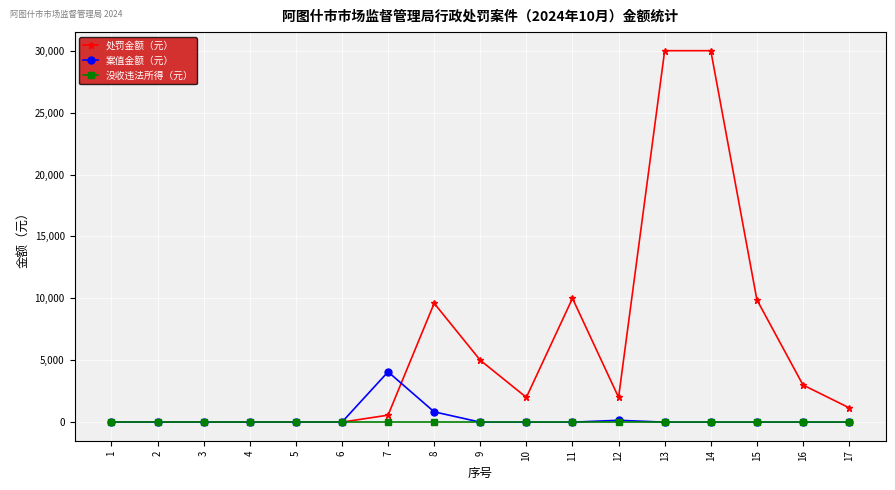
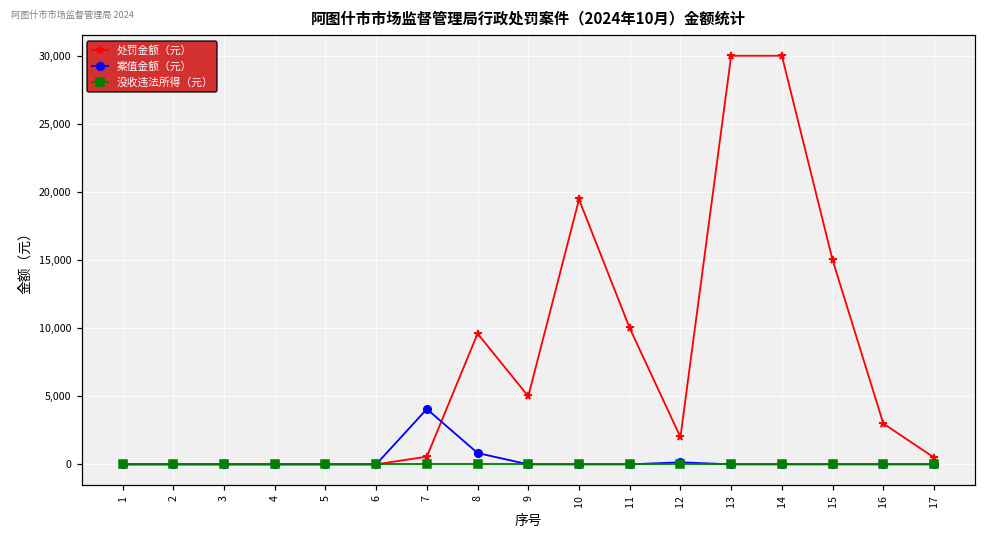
  {
    "处罚金额（元）": {
      "7": "600",
      "8": "9,600",
      "9": "5,000",
-     "10": "2,000",
+     "10": "19,500",
      "11": "10,000",
      "12": "2,000",
      "13": "30,000",
      "14": "30,000",
-     "15": "9,900",
+     "15": "15,000",
      "16": "3,000",
-     "17": "1,200"
+     "17": "500"
    },
    "案值金额（元）": {
      "7": "4,100",
      "8": "800"
    },
    "没收违法所得（元）": {
      "7": "0",
      "8": "0"
    }
  }
